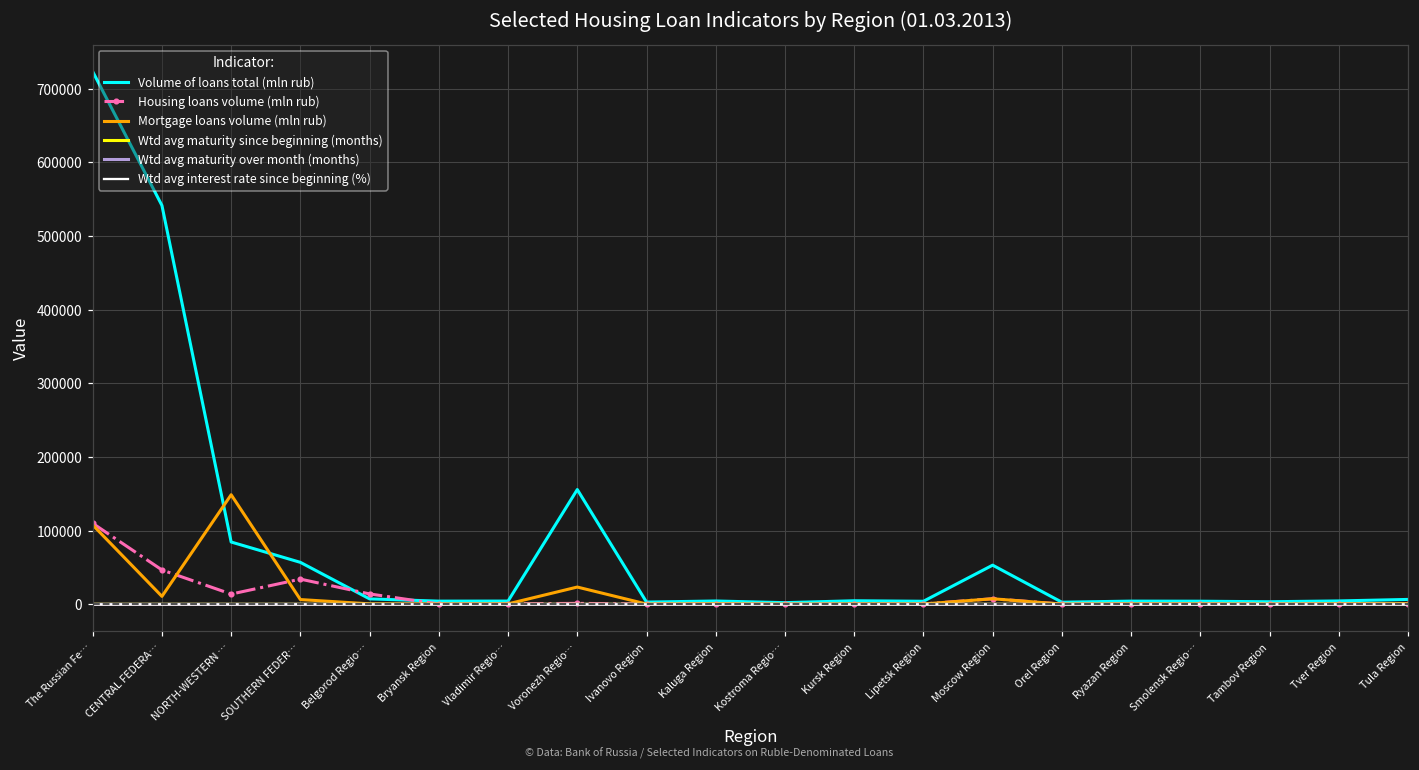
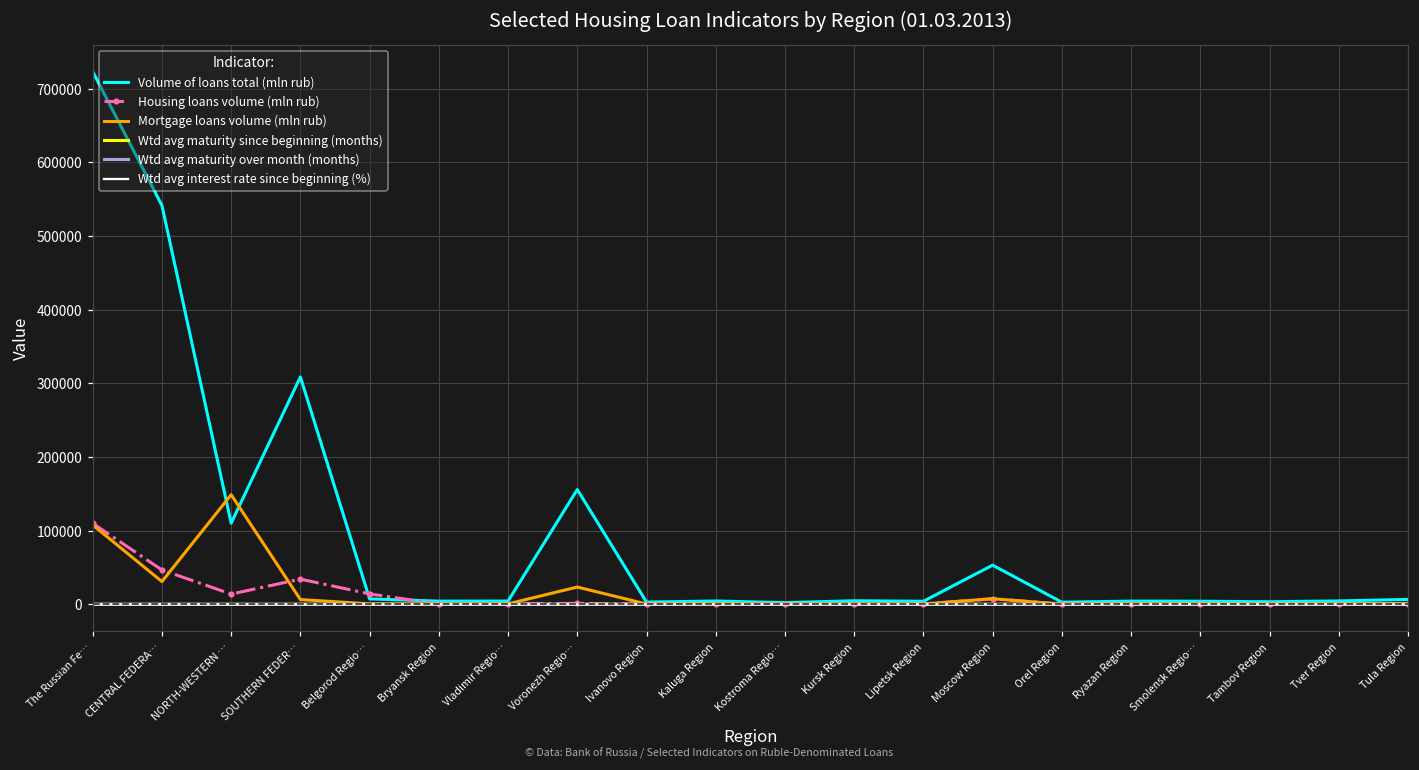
  {
    "Volume of loans total (mln rub)": {
      "The Russian Fe…": 720000,
      "CENTRAL FEDERA…": 540000,
-     "NORTH-WESTERN …": 80000,
-     "SOUTHERN FEDER…": 60000,
+     "NORTH-WESTERN …": 110000,
+     "SOUTHERN FEDER…": 310000,
      "Belgorod Regio…": 10000,
      "Bryansk Region": 0,
      "Voronezh Regio…": 160000,
      "Kursk Region": 0,
      "Moscow Region": 50000,
      "Tver Region": 0,
      "Tula Region": 10000
    },
    "Housing loans volume (mln rub)": {
      "CENTRAL FEDERA…": 50000,
      "NORTH-WESTERN …": 10000,
      "SOUTHERN FEDER…": 30000,
      "Belgorod Regio…": 10000
    },
    "Mortgage loans volume (mln rub)": {
-     "CENTRAL FEDERA…": 10000,
+     "CENTRAL FEDERA…": 30000,
      "NORTH-WESTERN …": 150000,
      "SOUTHERN FEDER…": 10000,
      "Voronezh Regio…": 20000
    },
    "Wtd avg interest rate since beginning (%)": {
      "The Russian Fe…": 0,
      "CENTRAL FEDERA…": 0,
      "NORTH-WESTERN …": 0,
      "SOUTHERN FEDER…": 0,
      "Moscow Region": 0
    }
  }
